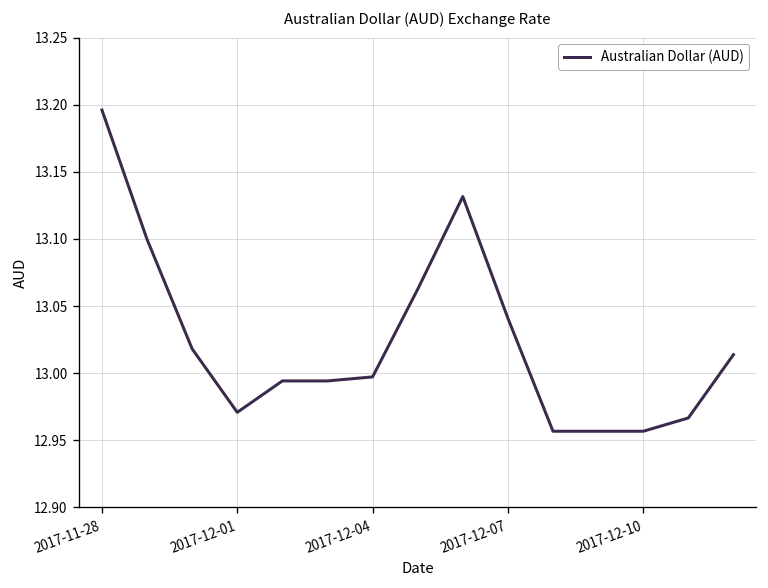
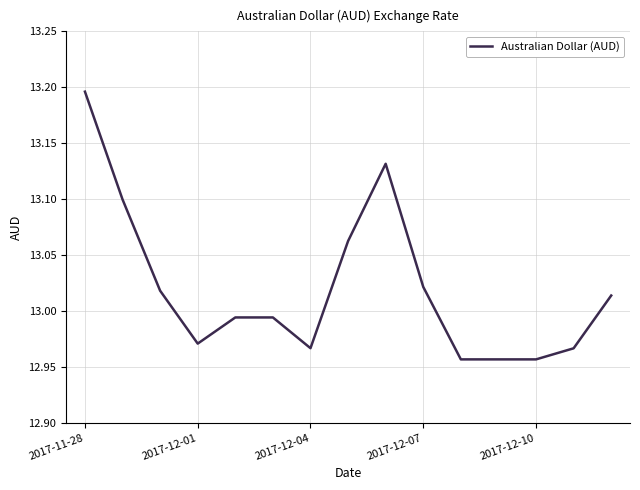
  {
    "2017-11-28": 13.196,
    "2017-12-01": 12.971,
-   "2017-12-04": 12.997,
-   "2017-12-07": 13.041,
+   "2017-12-04": 12.967,
+   "2017-12-07": 13.022,
    "2017-12-10": 12.957
  }
